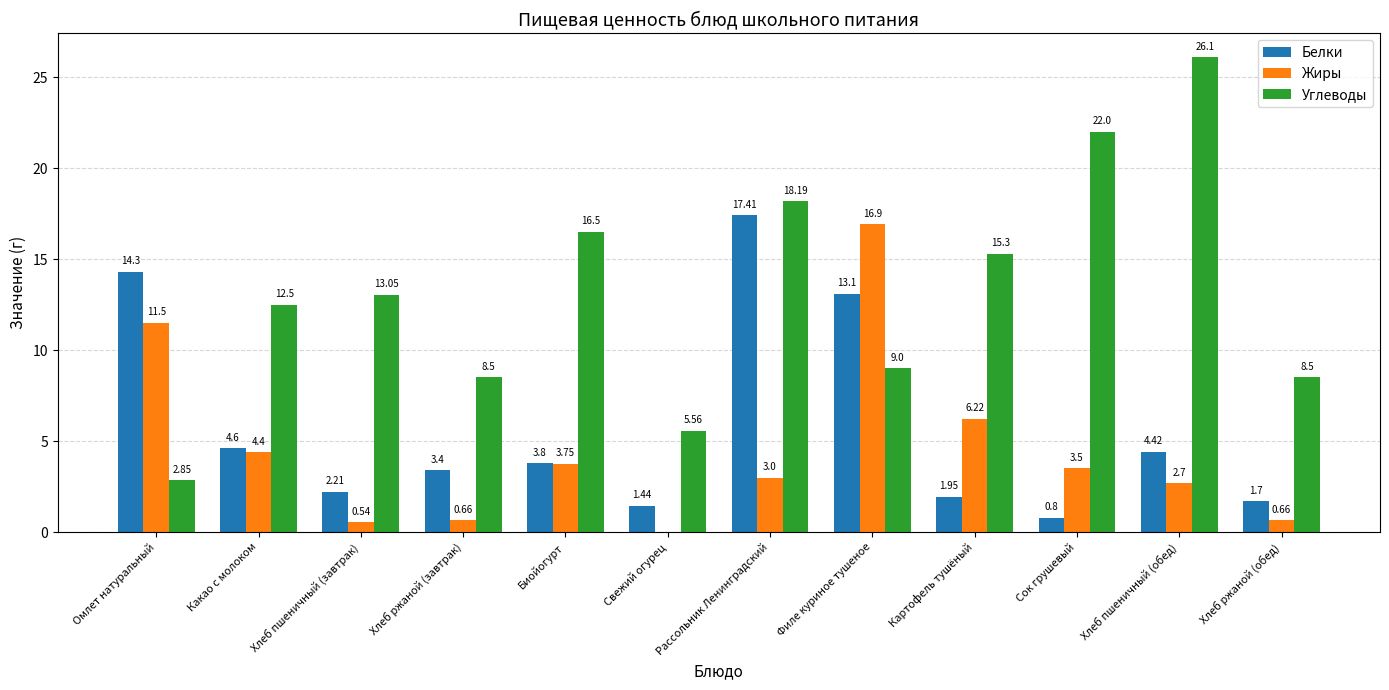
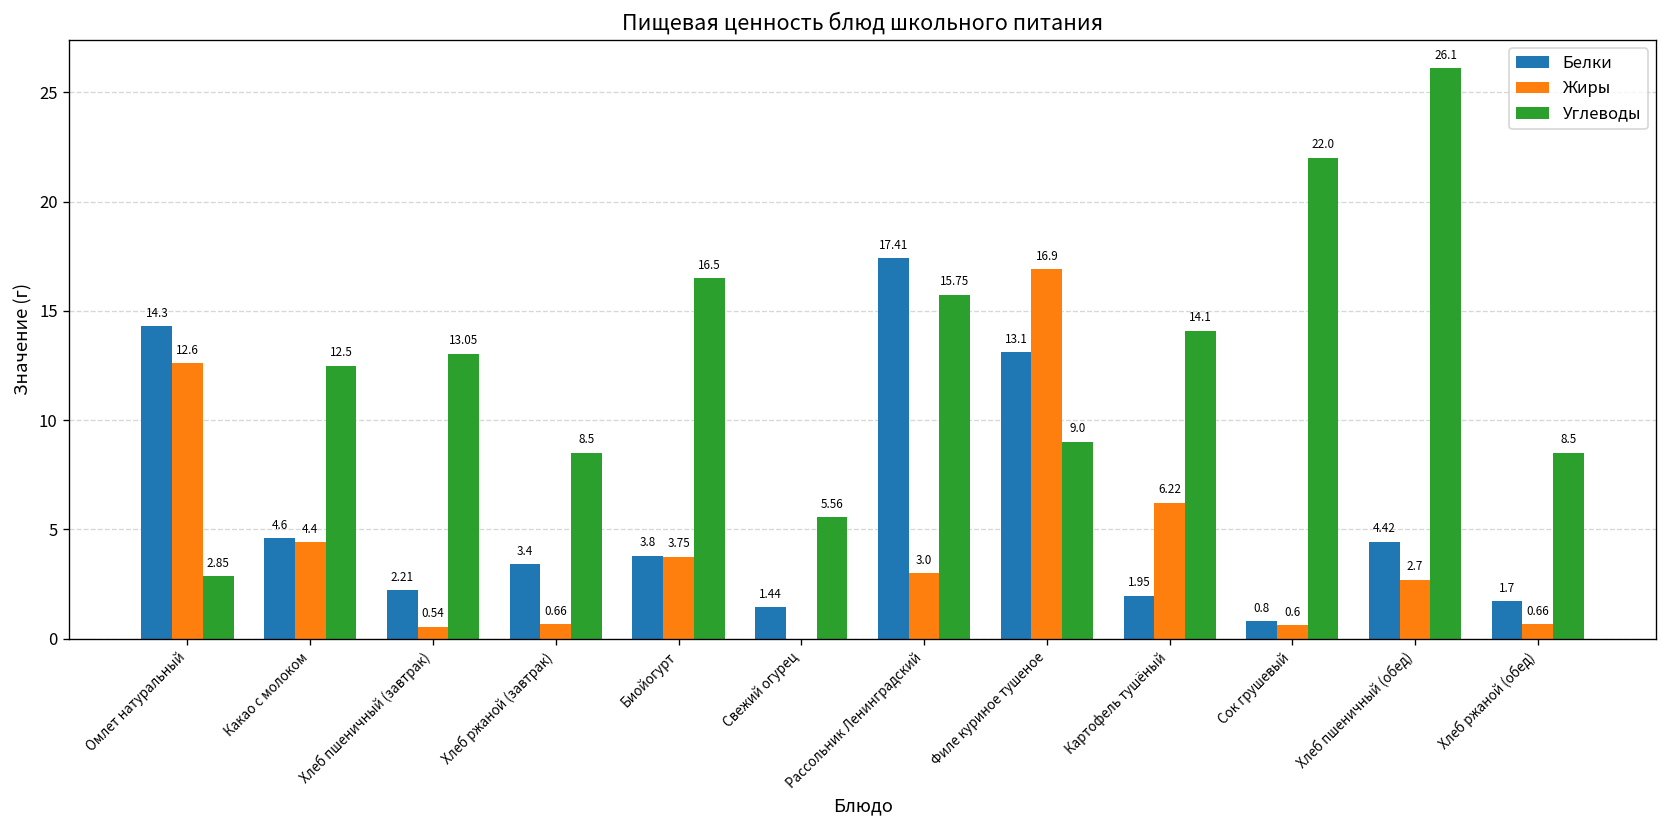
  {
    "Белки": {
      "Омлет натуральный": 14.3,
      "Какао с молоком": 4.6,
      "Хлеб пшеничный (завтрак)": 2.21,
      "Хлеб ржаной (завтрак)": 3.4,
      "Биойогурт": 3.8,
      "Свежий огурец": 1.44,
      "Рассольник Ленинградский": 17.41,
      "Филе куриное тушеное": 13.1,
      "Картофель тушёный": 1.95,
      "Сок грушевый": 0.8,
      "Хлеб пшеничный (обед)": 4.42,
      "Хлеб ржаной (обед)": 1.7
    },
    "Жиры": {
-     "Омлет натуральный": 11.5,
+     "Омлет натуральный": 12.6,
      "Какао с молоком": 4.4,
      "Хлеб пшеничный (завтрак)": 0.54,
      "Хлеб ржаной (завтрак)": 0.66,
      "Биойогурт": 3.75,
      "Рассольник Ленинградский": 3.0,
      "Филе куриное тушеное": 16.9,
      "Картофель тушёный": 6.22,
-     "Сок грушевый": 3.5,
+     "Сок грушевый": 0.6,
      "Хлеб пшеничный (обед)": 2.7,
      "Хлеб ржаной (обед)": 0.66
    },
    "Углеводы": {
      "Омлет натуральный": 2.85,
      "Какао с молоком": 12.5,
      "Хлеб пшеничный (завтрак)": 13.05,
      "Хлеб ржаной (завтрак)": 8.5,
      "Биойогурт": 16.5,
      "Свежий огурец": 5.56,
-     "Рассольник Ленинградский": 18.19,
+     "Рассольник Ленинградский": 15.75,
      "Филе куриное тушеное": 9.0,
-     "Картофель тушёный": 15.3,
+     "Картофель тушёный": 14.1,
      "Сок грушевый": 22.0,
      "Хлеб пшеничный (обед)": 26.1,
      "Хлеб ржаной (обед)": 8.5
    }
  }
